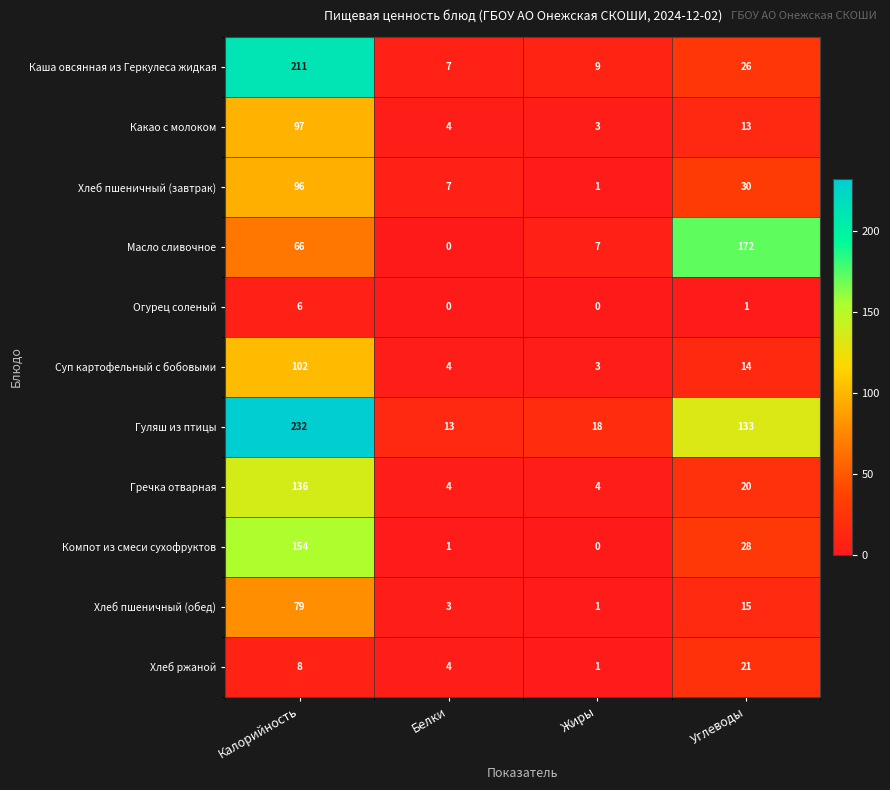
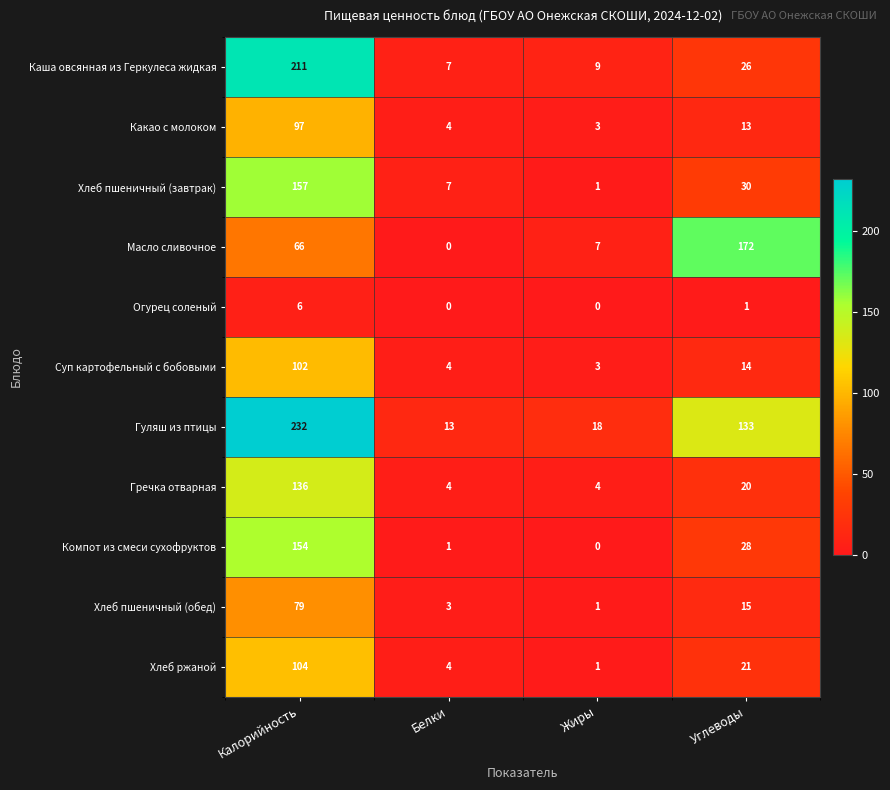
  {
    "Каша овсянная из Геркулеса жидкая": {
      "Калорийность": 211,
      "Белки": 7,
      "Жиры": 9,
      "Углеводы": 26
    },
    "Какао с молоком": {
      "Калорийность": 97,
      "Белки": 4,
      "Жиры": 3,
      "Углеводы": 13
    },
    "Хлеб пшеничный (завтрак)": {
-     "Калорийность": 96,
+     "Калорийность": 157,
      "Белки": 7,
      "Жиры": 1,
      "Углеводы": 30
    },
    "Масло сливочное": {
      "Калорийность": 66,
      "Белки": 0,
      "Жиры": 7,
      "Углеводы": 172
    },
    "Огурец соленый": {
      "Калорийность": 6,
      "Белки": 0,
      "Жиры": 0,
      "Углеводы": 1
    },
    "Суп картофельный с бобовыми": {
      "Калорийность": 102,
      "Белки": 4,
      "Жиры": 3,
      "Углеводы": 14
    },
    "Гуляш из птицы": {
      "Калорийность": 232,
      "Белки": 13,
      "Жиры": 18,
      "Углеводы": 133
    },
    "Гречка отварная": {
      "Калорийность": 136,
      "Белки": 4,
      "Жиры": 4,
      "Углеводы": 20
    },
    "Компот из смеси сухофруктов": {
      "Калорийность": 154,
      "Белки": 1,
      "Жиры": 0,
      "Углеводы": 28
    },
    "Хлеб пшеничный (обед)": {
      "Калорийность": 79,
      "Белки": 3,
      "Жиры": 1,
      "Углеводы": 15
    },
    "Хлеб ржаной": {
-     "Калорийность": 8,
+     "Калорийность": 104,
      "Белки": 4,
      "Жиры": 1,
      "Углеводы": 21
    }
  }
